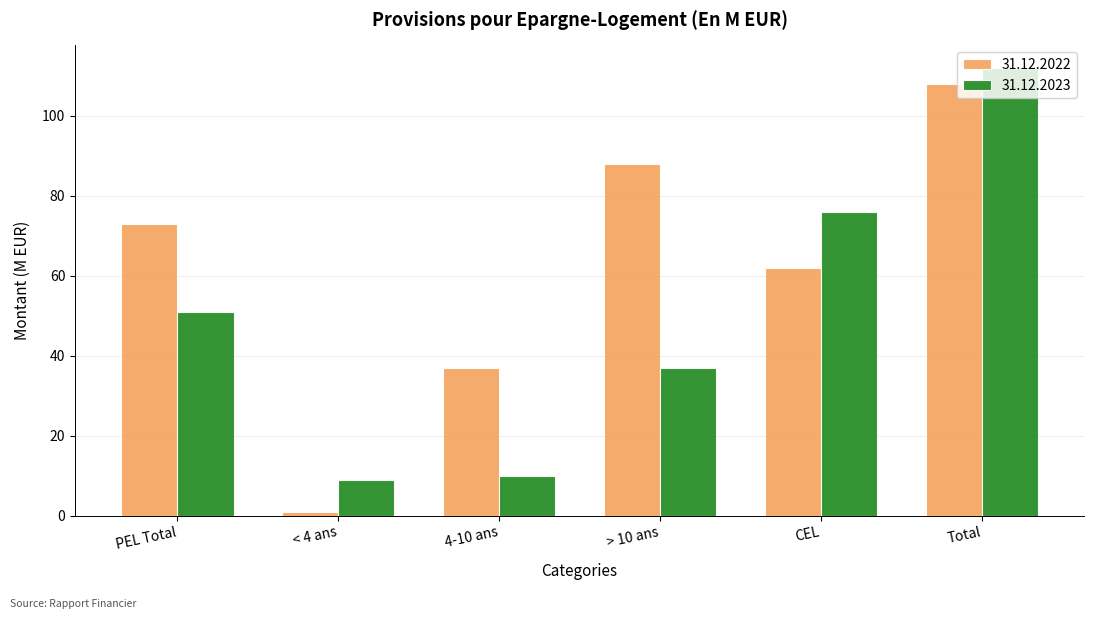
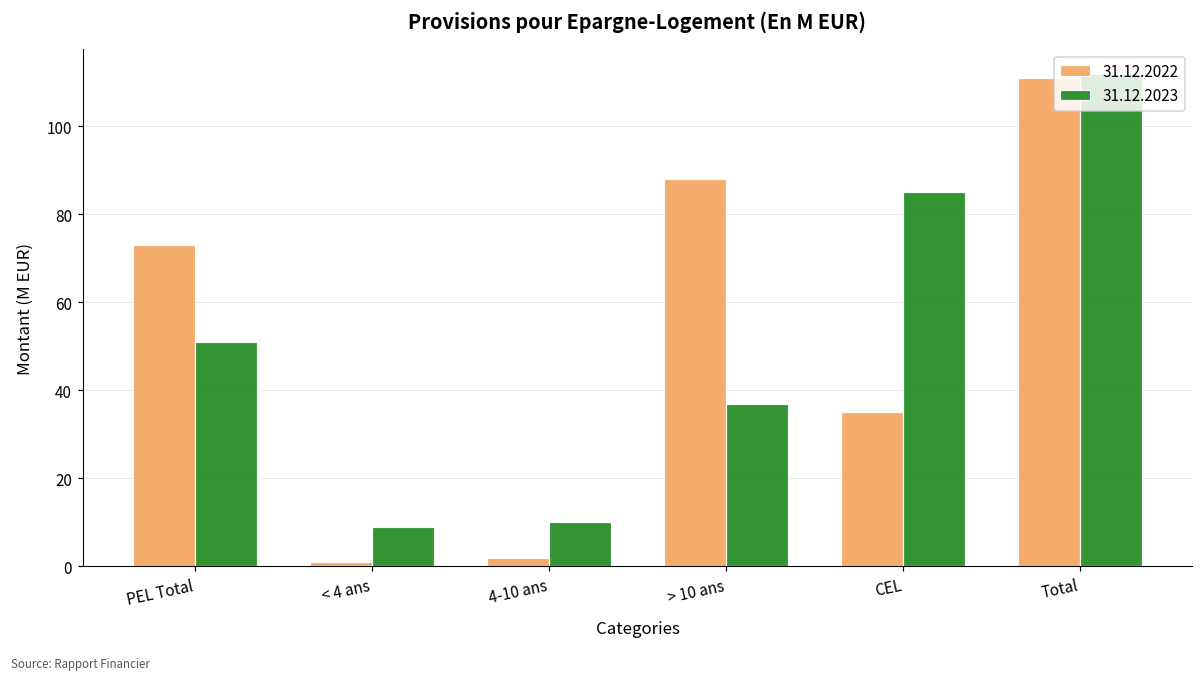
  {
    "31.12.2022": {
      "PEL Total": 73,
      "< 4 ans": 1,
-     "4-10 ans": 37,
+     "4-10 ans": 2,
      "> 10 ans": 88,
-     "CEL": 62,
-     "Total": 108
+     "CEL": 35,
+     "Total": 111
    },
    "31.12.2023": {
      "PEL Total": 51,
      "< 4 ans": 9,
      "4-10 ans": 10,
      "> 10 ans": 37,
-     "CEL": 76
+     "CEL": 85
    }
  }
